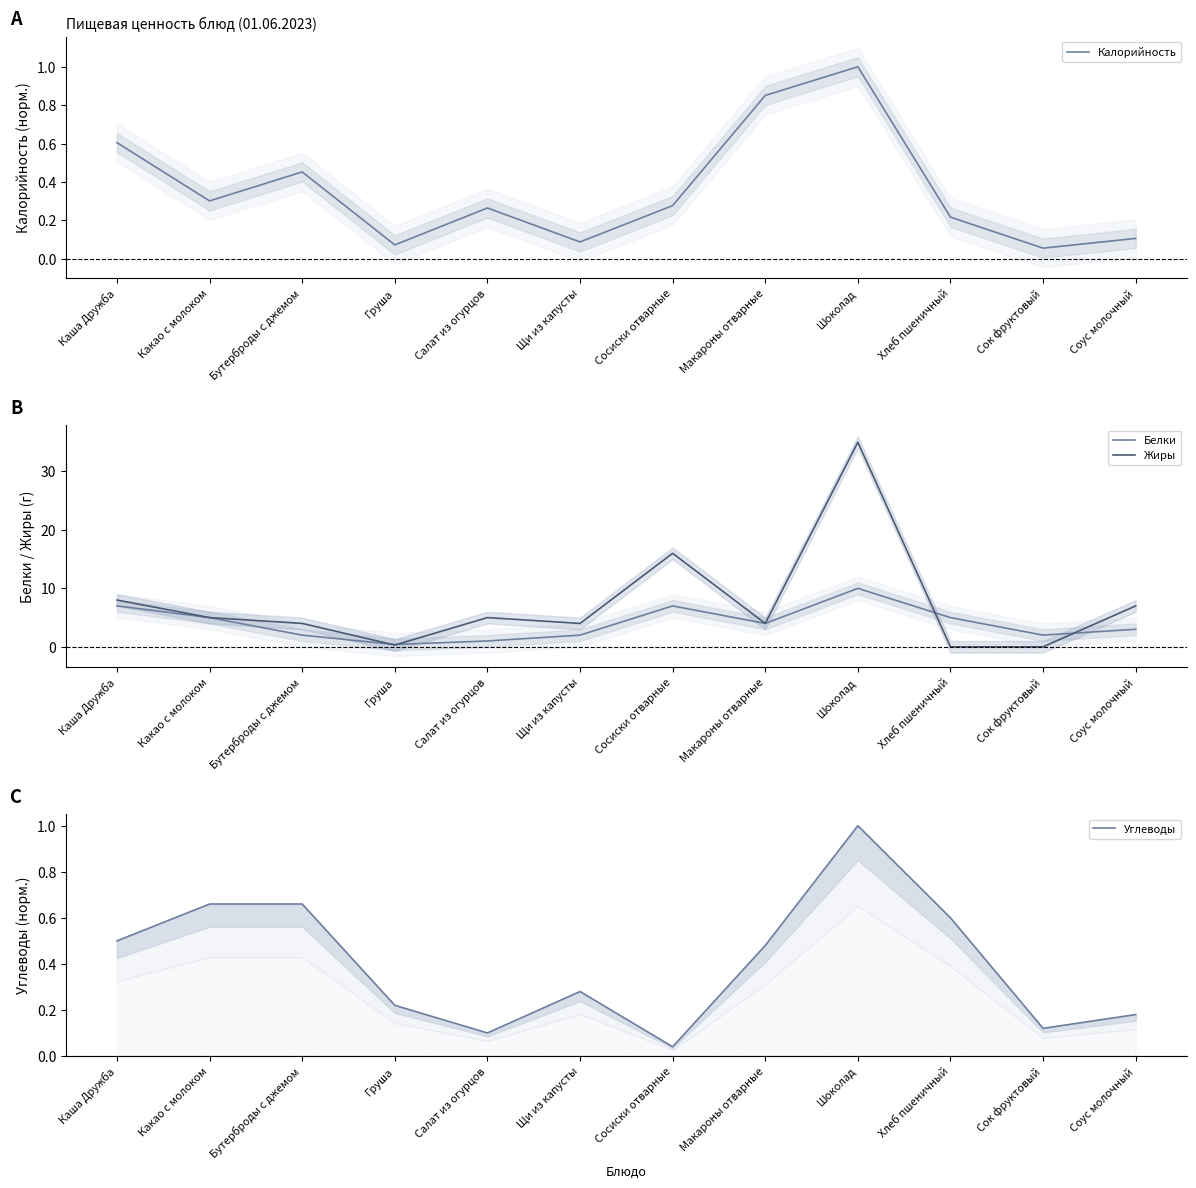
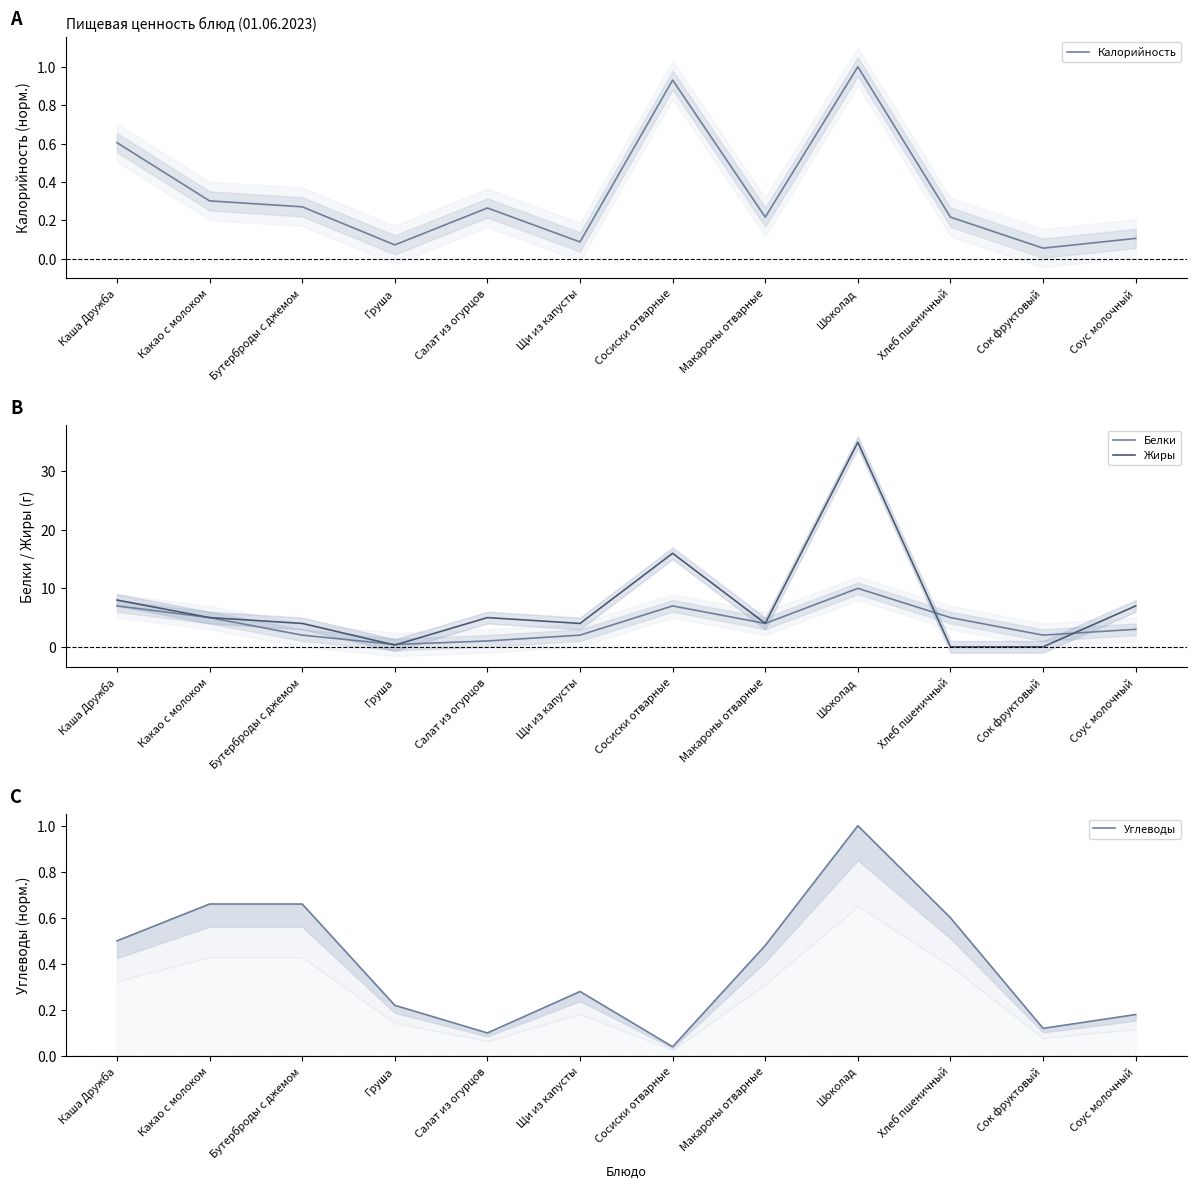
  {
    "Пищевая ценность блюд (01.06.2023)": {
      "Калорийность": {
        "Каша Дружба": 0.60,
        "Какао с молоком": 0.30,
-       "Бутерброды с джемом": 0.45,
+       "Бутерброды с джемом": 0.27,
        "Груша": 0.07,
        "Салат из огурцов": 0.26,
        "Щи из капусты": 0.09,
-       "Сосиски отварные": 0.28,
-       "Макароны отварные": 0.85,
+       "Сосиски отварные": 0.93,
+       "Макароны отварные": 0.22,
        "Шоколад": 1.00,
        "Хлеб пшеничный": 0.22,
        "Сок фруктовый": 0.06,
        "Соус молочный": 0.11
      }
    }
  }
